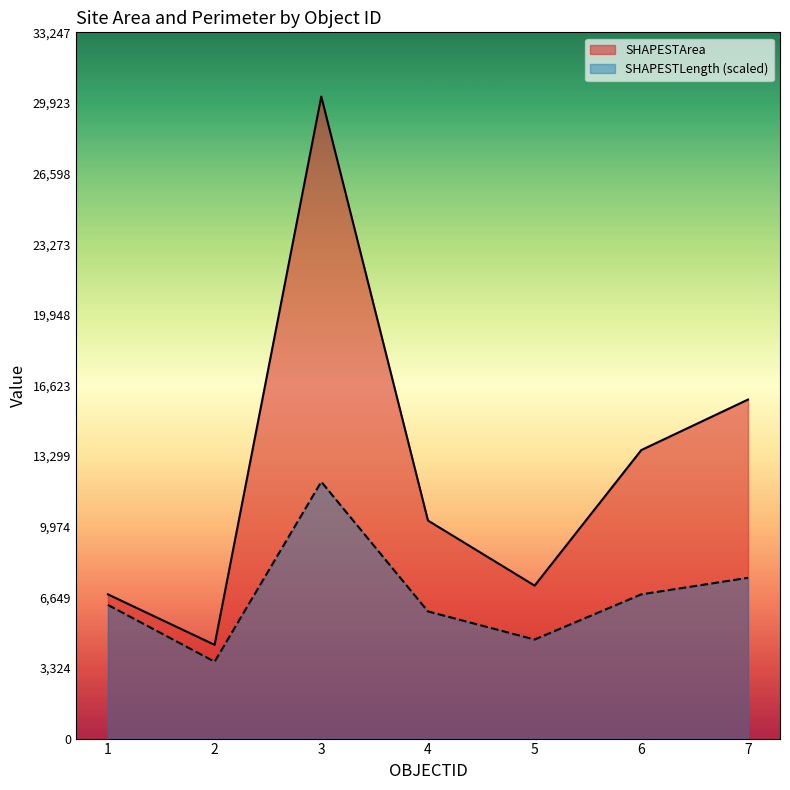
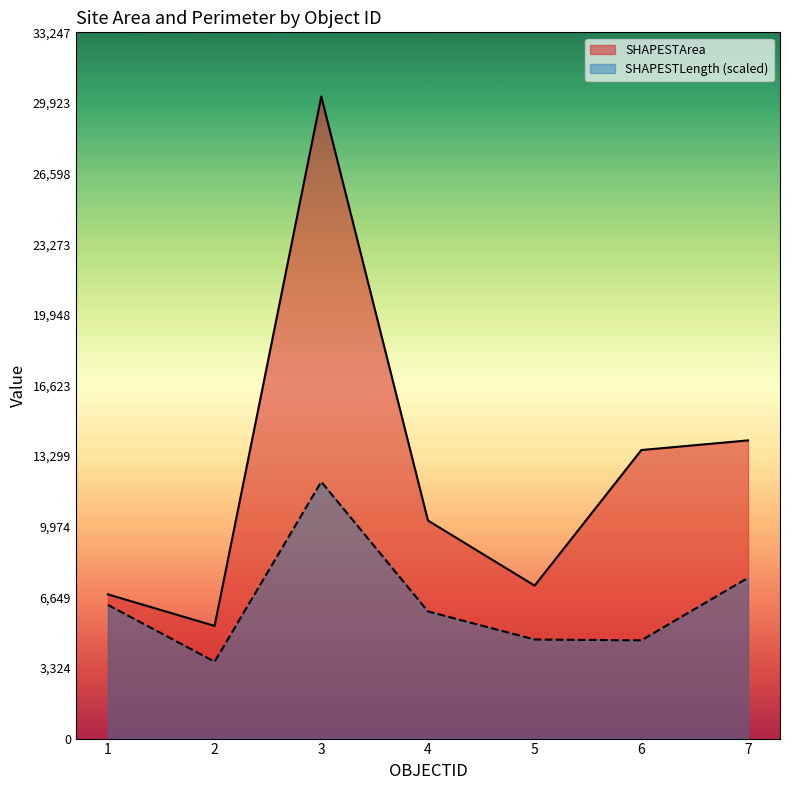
  {
    "SHAPESTArea": {
      "1": "6,800",
-     "2": "4,400",
+     "2": "5,300",
      "3": "30,200",
      "4": "10,300",
      "5": "7,200",
      "6": "13,600",
-     "7": "16,000"
+     "7": "14,000"
    },
    "SHAPESTLength (scaled)": {
      "1": "6,300",
      "2": "3,600",
      "3": "12,100",
      "4": "6,000",
      "5": "4,700",
-     "6": "6,800",
+     "6": "4,600",
      "7": "7,600"
    }
  }
